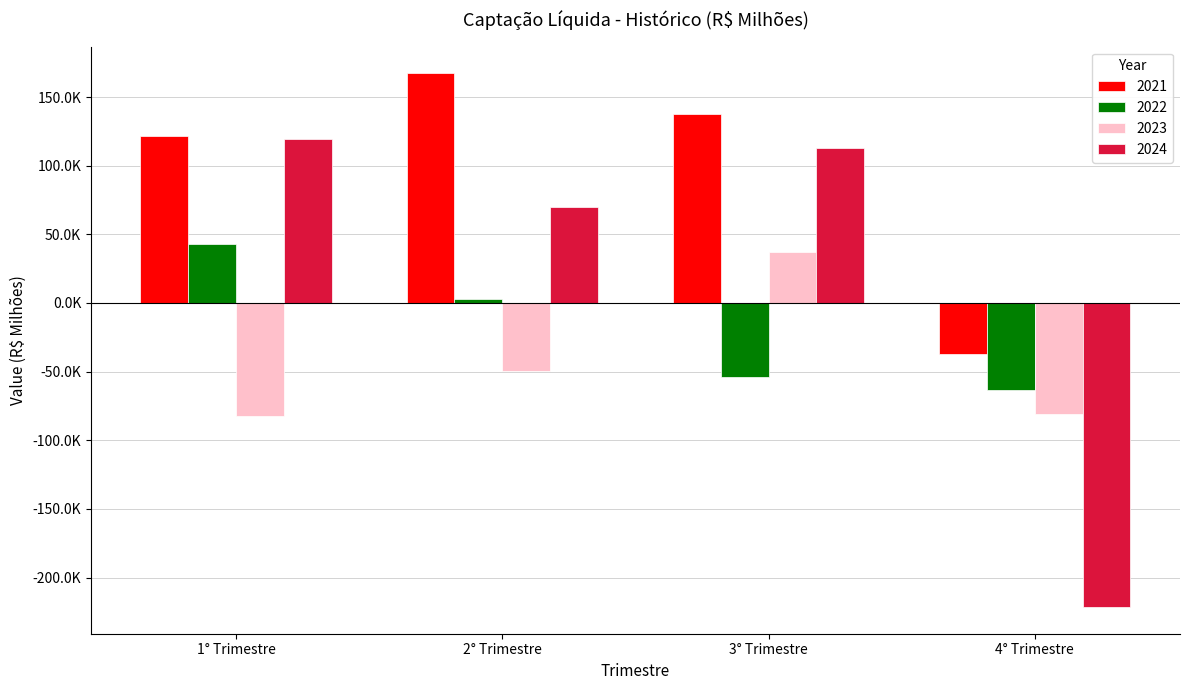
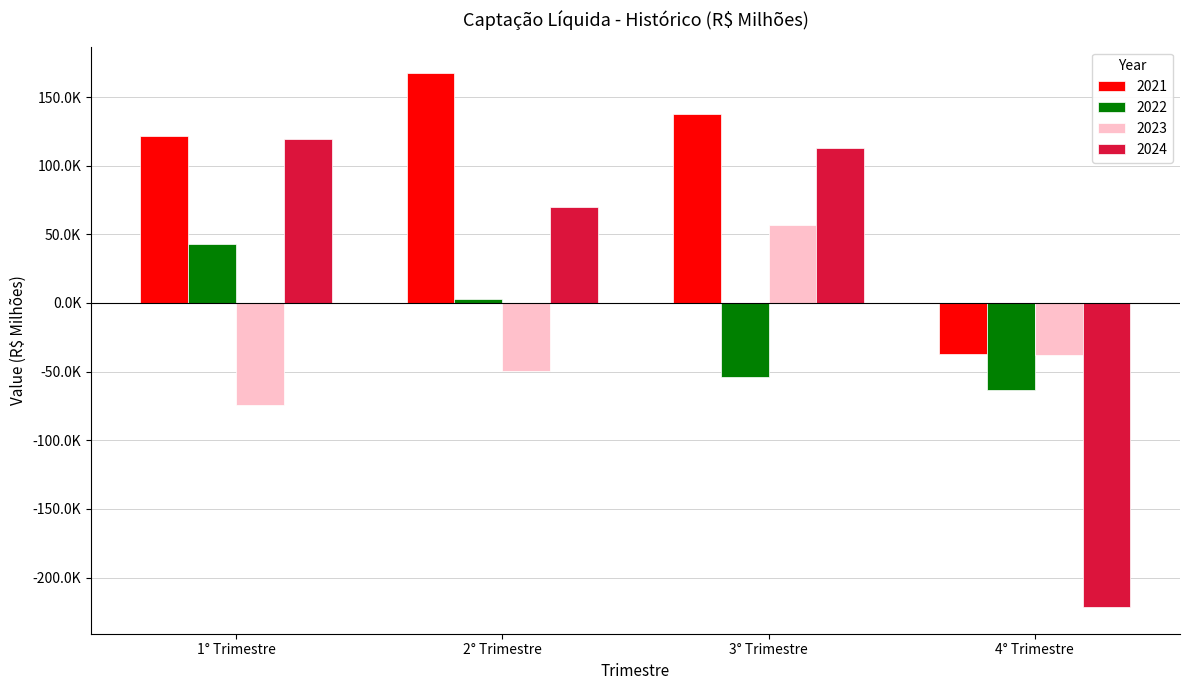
  {
    "2021": {
      "1° Trimestre": 122000,
      "2° Trimestre": 167000,
      "3° Trimestre": 138000,
      "4° Trimestre": -37000
    },
    "2022": {
      "1° Trimestre": 43000,
      "2° Trimestre": 3000,
      "3° Trimestre": -54000,
      "4° Trimestre": -64000
    },
    "2023": {
-     "1° Trimestre": -82000,
+     "1° Trimestre": -74000,
      "2° Trimestre": -50000,
-     "3° Trimestre": 37000,
-     "4° Trimestre": -81000
+     "3° Trimestre": 57000,
+     "4° Trimestre": -38000
    },
    "2024": {
      "1° Trimestre": 119000,
      "2° Trimestre": 70000,
      "3° Trimestre": 113000,
      "4° Trimestre": -221000
    }
  }
